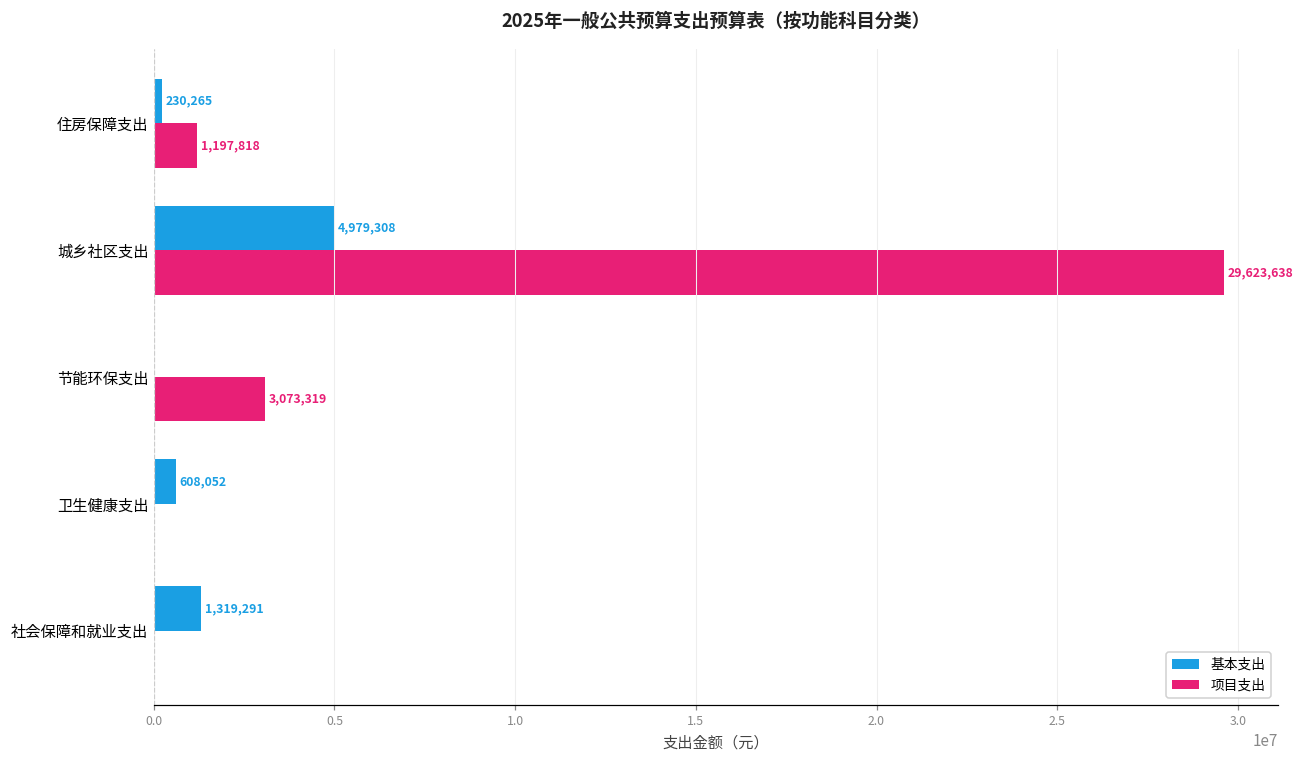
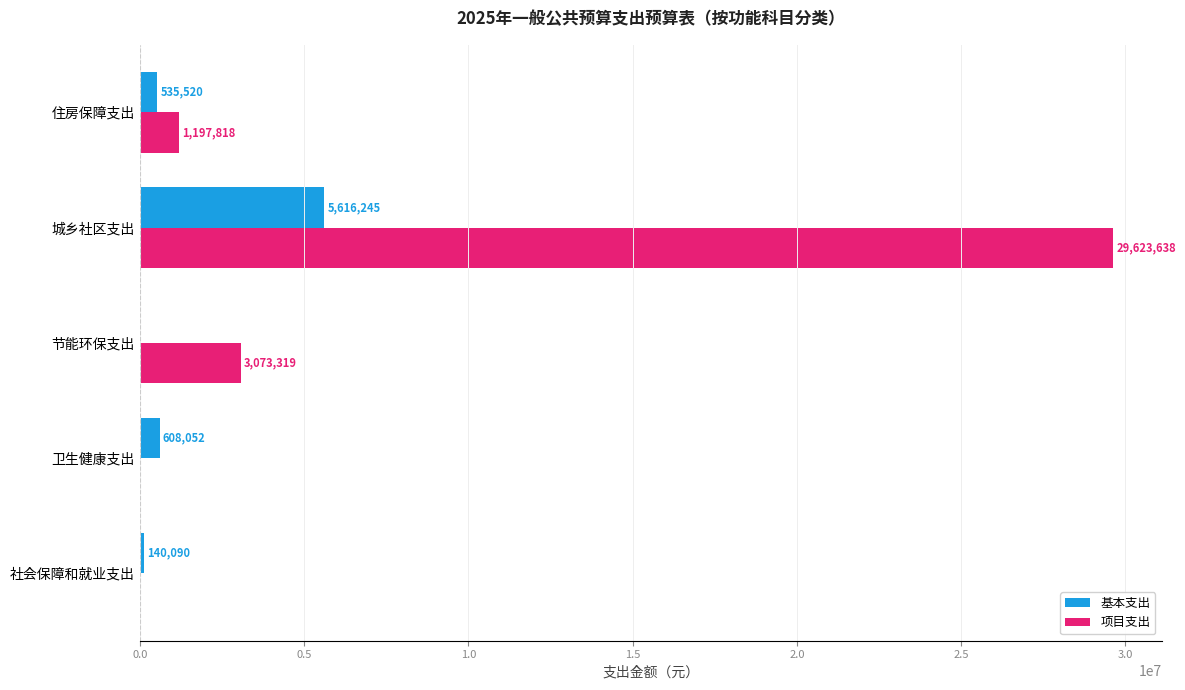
  {
    "基本支出": {
-     "住房保障支出": "230,265",
-     "城乡社区支出": "4,979,308",
+     "住房保障支出": "535,520",
+     "城乡社区支出": "5,616,245",
      "卫生健康支出": "608,052",
-     "社会保障和就业支出": "1,319,291"
+     "社会保障和就业支出": "140,090"
    },
    "项目支出": {
      "住房保障支出": "1,197,818",
      "城乡社区支出": "29,623,638",
      "节能环保支出": "3,073,319"
    }
  }
